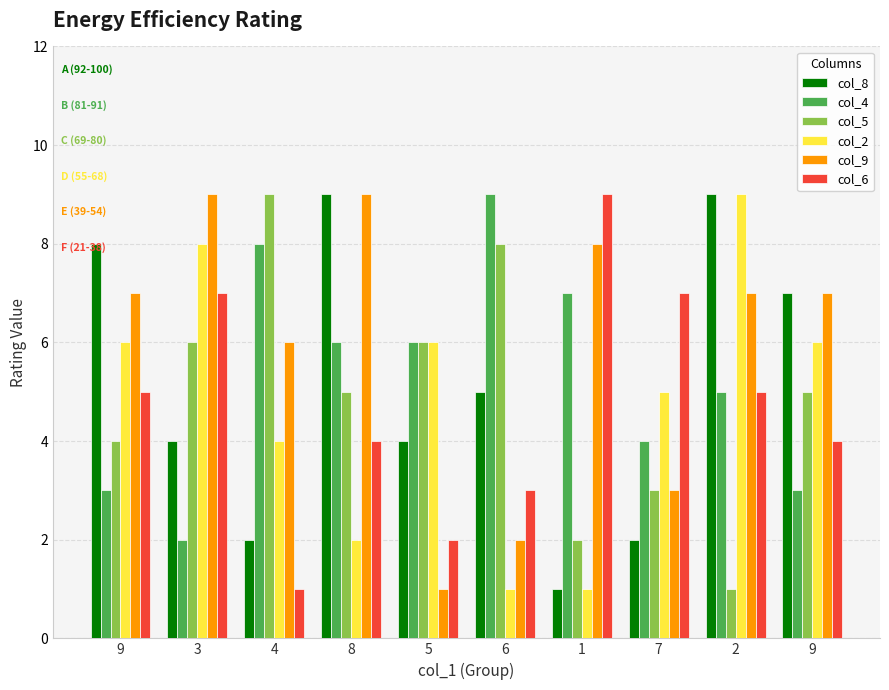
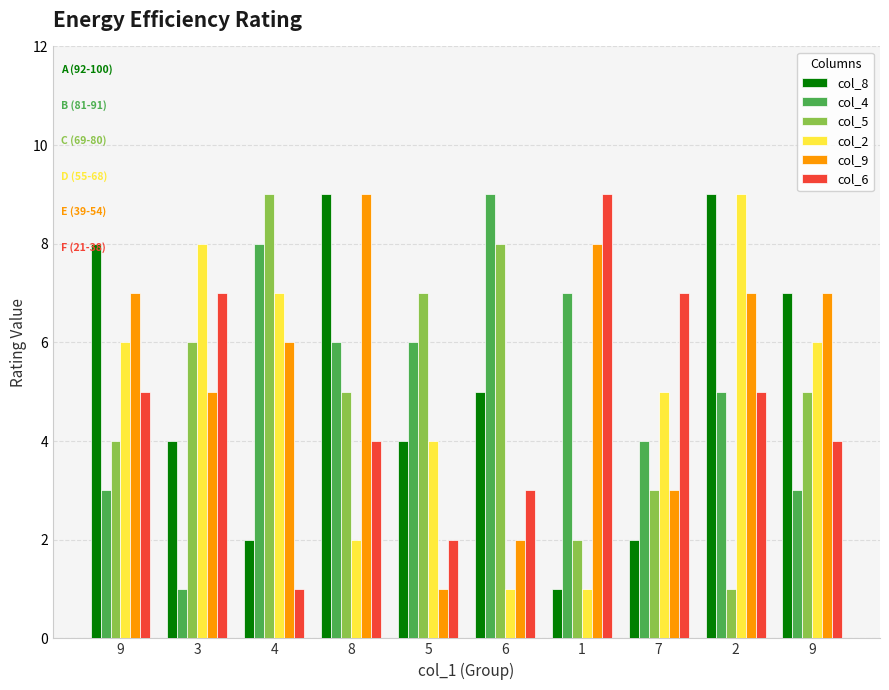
  {
    "col_8": {
      "3": 4,
      "4": 2,
      "8": 9,
      "5": 4,
      "6": 5,
      "1": 1,
      "7": 2,
      "2": 9
    },
    "col_4": {
-     "3": 2,
+     "3": 1,
      "4": 8,
      "8": 6,
      "5": 6,
      "6": 9,
      "1": 7,
      "7": 4,
      "2": 5
    },
    "col_5": {
      "3": 6,
      "4": 9,
      "8": 5,
-     "5": 6,
+     "5": 7,
      "6": 8,
      "1": 2,
      "7": 3,
      "2": 1
    },
    "col_2": {
      "3": 8,
-     "4": 4,
+     "4": 7,
      "8": 2,
-     "5": 6,
+     "5": 4,
      "6": 1,
      "1": 1,
      "7": 5,
      "2": 9
    },
    "col_9": {
-     "3": 9,
+     "3": 5,
      "4": 6,
      "8": 9,
      "5": 1,
      "6": 2,
      "1": 8,
      "7": 3,
      "2": 7
    },
    "col_6": {
      "3": 7,
      "4": 1,
      "8": 4,
      "5": 2,
      "6": 3,
      "1": 9,
      "7": 7,
      "2": 5
    }
  }
